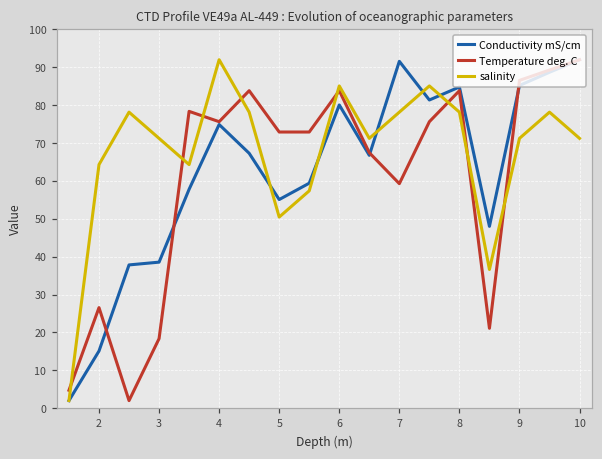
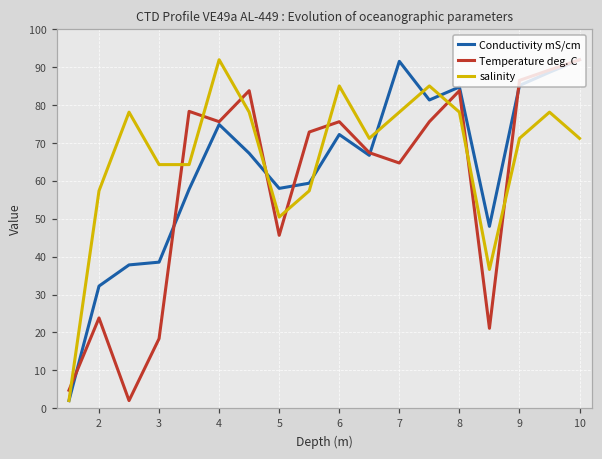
  {
    "Conductivity mS/cm": {
-     "2": 15,
+     "2": 32,
      "3": 39,
      "4": 75,
-     "5": 55,
-     "6": 80,
+     "5": 58,
+     "6": 72,
      "7": 92
    },
    "Temperature deg. C": {
-     "2": 27,
+     "2": 24,
      "3": 18,
      "4": 76,
-     "5": 73,
-     "6": 84,
-     "7": 59,
+     "5": 46,
+     "6": 76,
+     "7": 65,
      "8": 84
    },
    "salinity": {
-     "2": 64,
-     "3": 71,
+     "2": 57,
+     "3": 64,
      "4": 92,
      "5": 50,
      "6": 85,
      "7": 78,
      "8": 78,
      "9": 71,
      "10": 71
    }
  }
